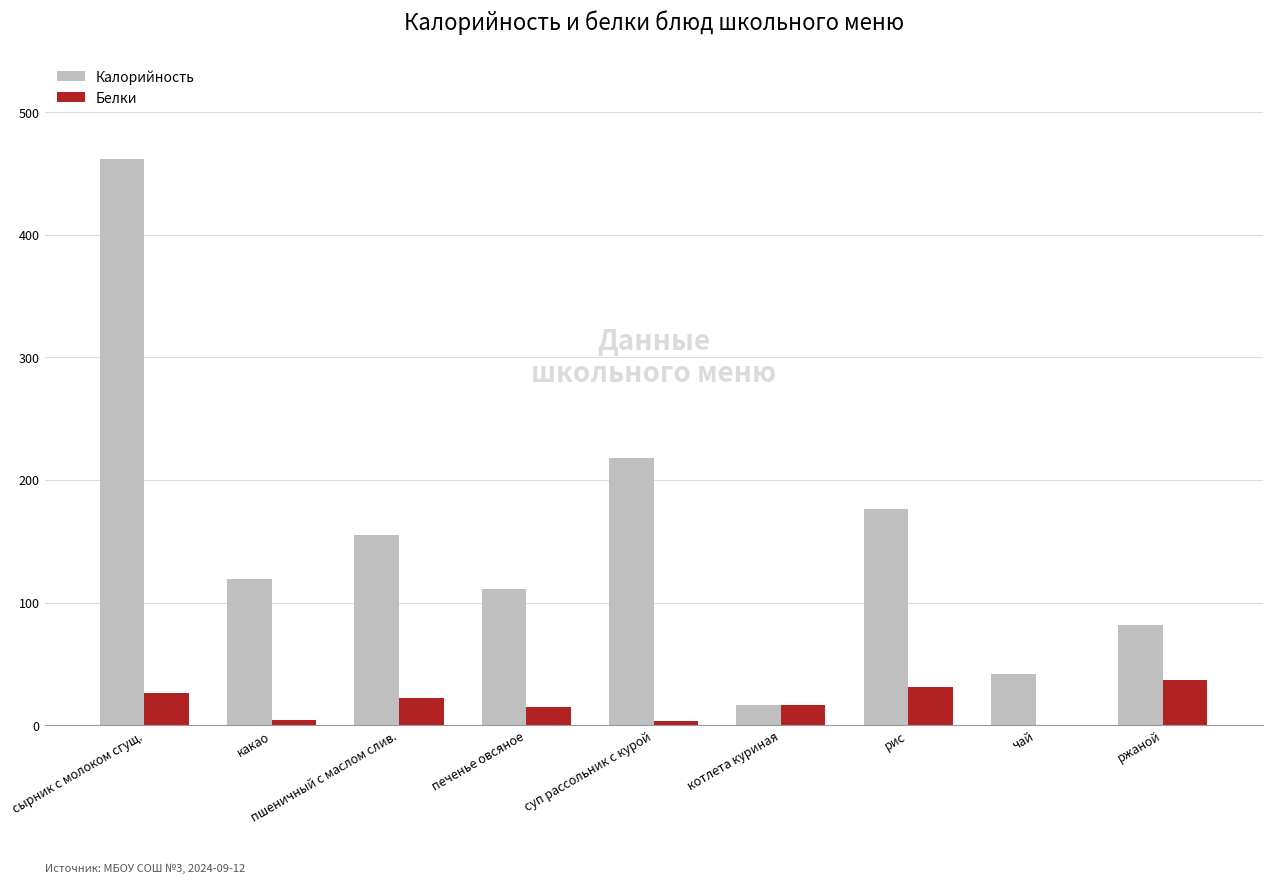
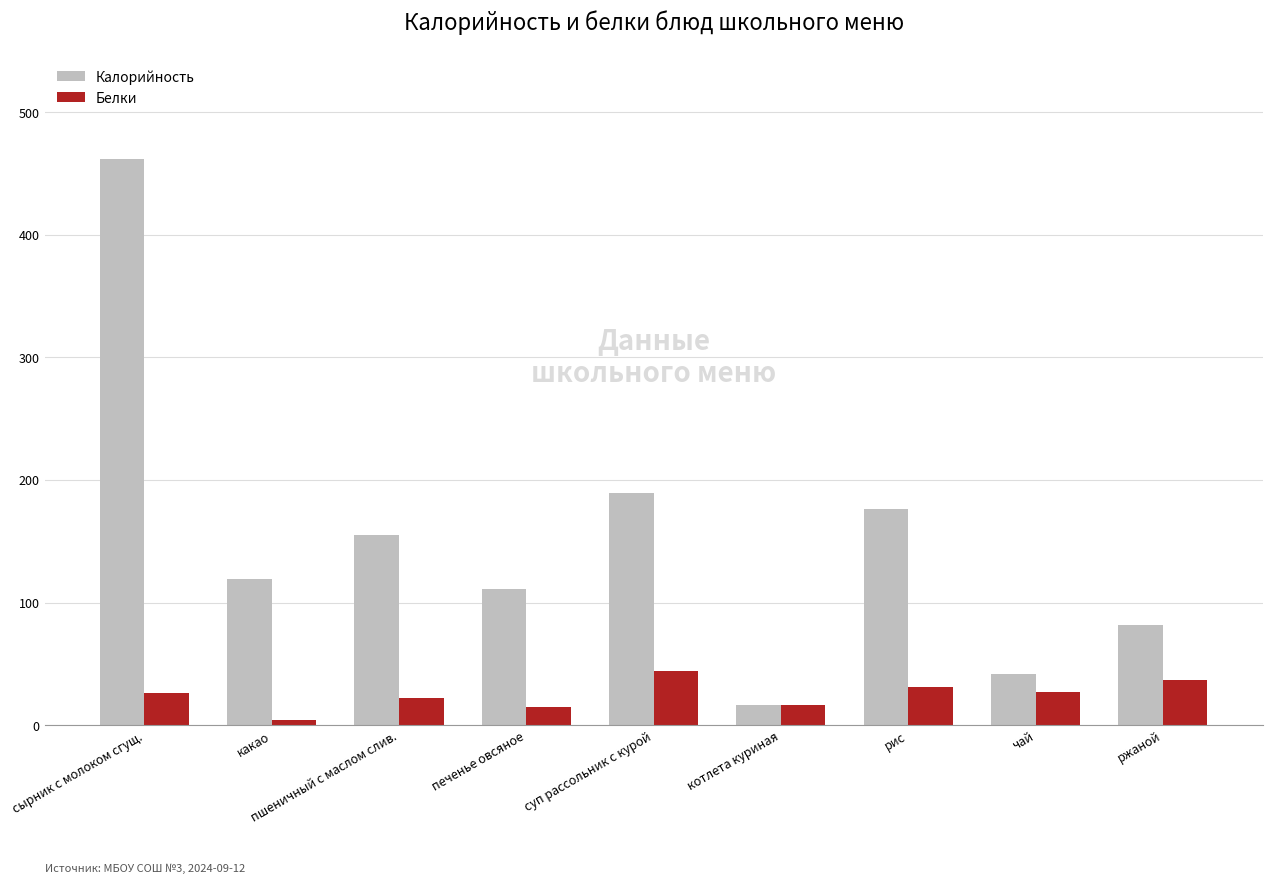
  {
    "Калорийность": {
      "сырник с молоком сгущ.": 462,
      "какао": 119,
      "пшеничный с маслом слив.": 155,
      "печенье овсяное": 111,
-     "суп рассольник с курой": 218,
+     "суп рассольник с курой": 189,
      "котлета куриная": 16,
      "рис": 176,
      "чай": 42,
      "ржаной": 82
    },
    "Белки": {
      "сырник с молоком сгущ.": 26,
      "какао": 4,
      "пшеничный с маслом слив.": 22,
      "печенье овсяное": 15,
-     "суп рассольник с курой": 3,
+     "суп рассольник с курой": 44,
      "котлета куриная": 16,
      "рис": 31,
-     "чай": 0,
+     "чай": 27,
      "ржаной": 36
    }
  }
